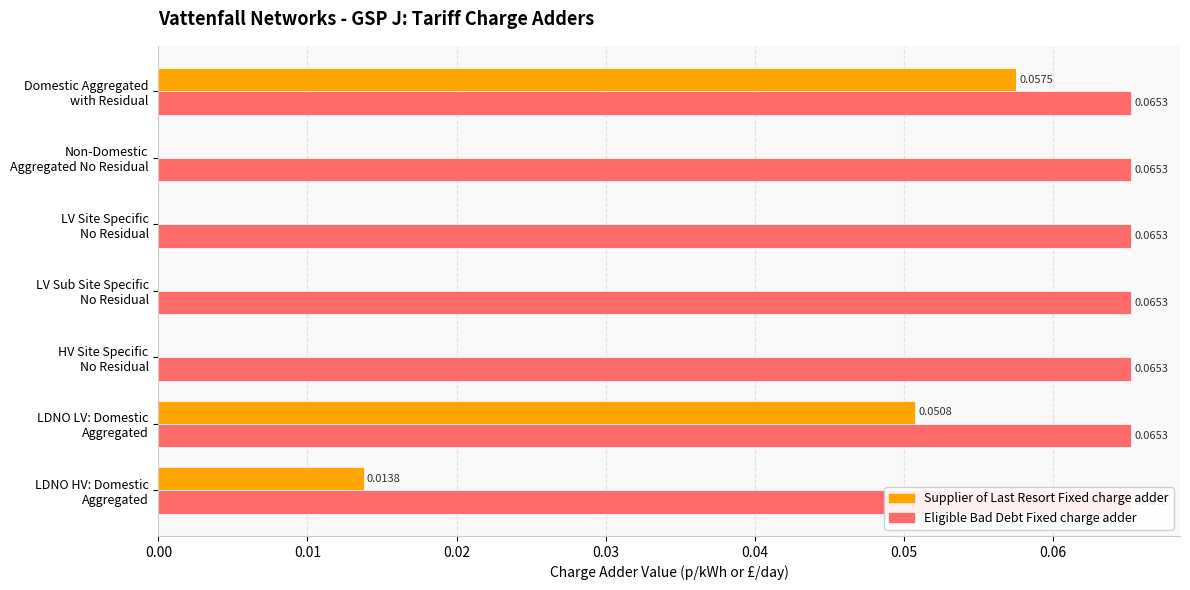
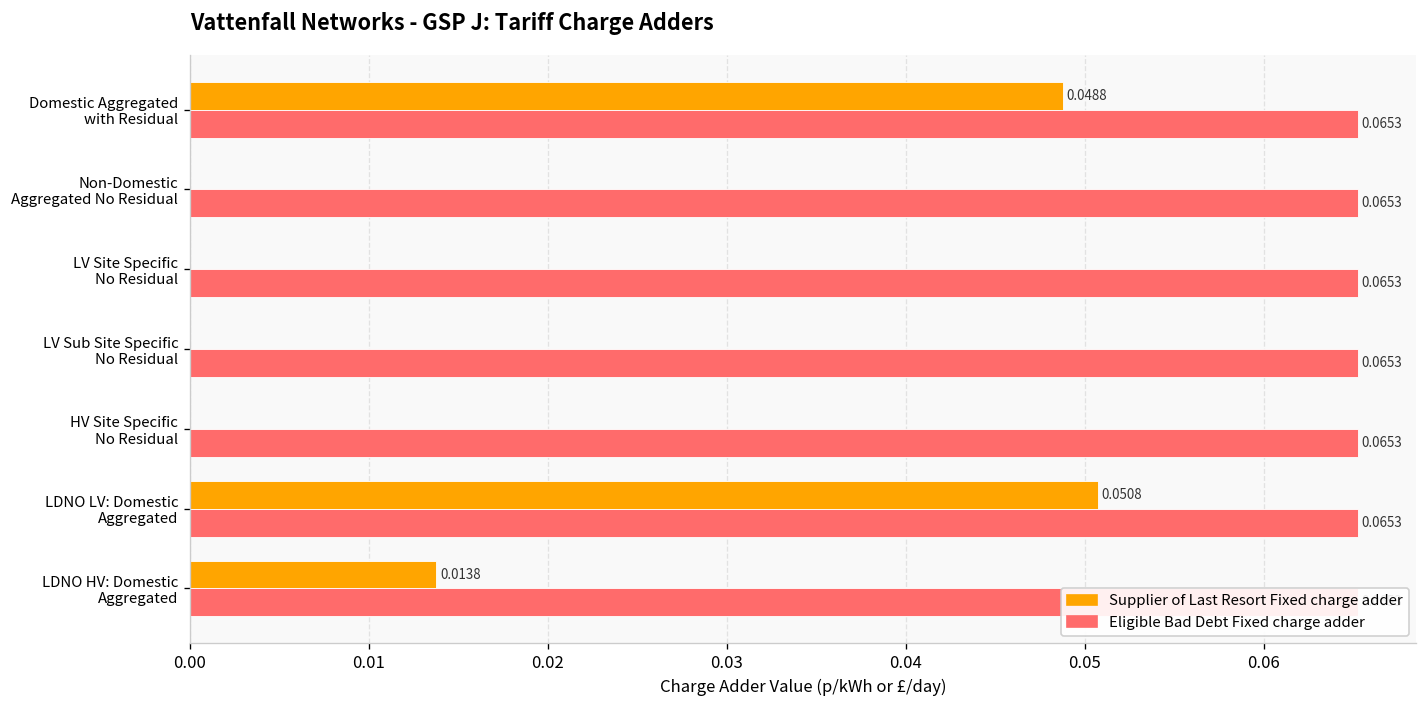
  {
    "Supplier of Last Resort Fixed charge adder": {
-     "Domestic Aggregated with Residual": 0.0575,
+     "Domestic Aggregated with Residual": 0.0488,
      "LDNO LV: Domestic Aggregated": 0.0508,
      "LDNO HV: Domestic Aggregated": 0.0138
    },
    "Eligible Bad Debt Fixed charge adder": {
      "Domestic Aggregated with Residual": 0.0653,
      "Non-Domestic Aggregated No Residual": 0.0653,
      "LV Site Specific No Residual": 0.0653,
      "LV Sub Site Specific No Residual": 0.0653,
      "HV Site Specific No Residual": 0.0653,
      "LDNO LV: Domestic Aggregated": 0.0653
    }
  }
